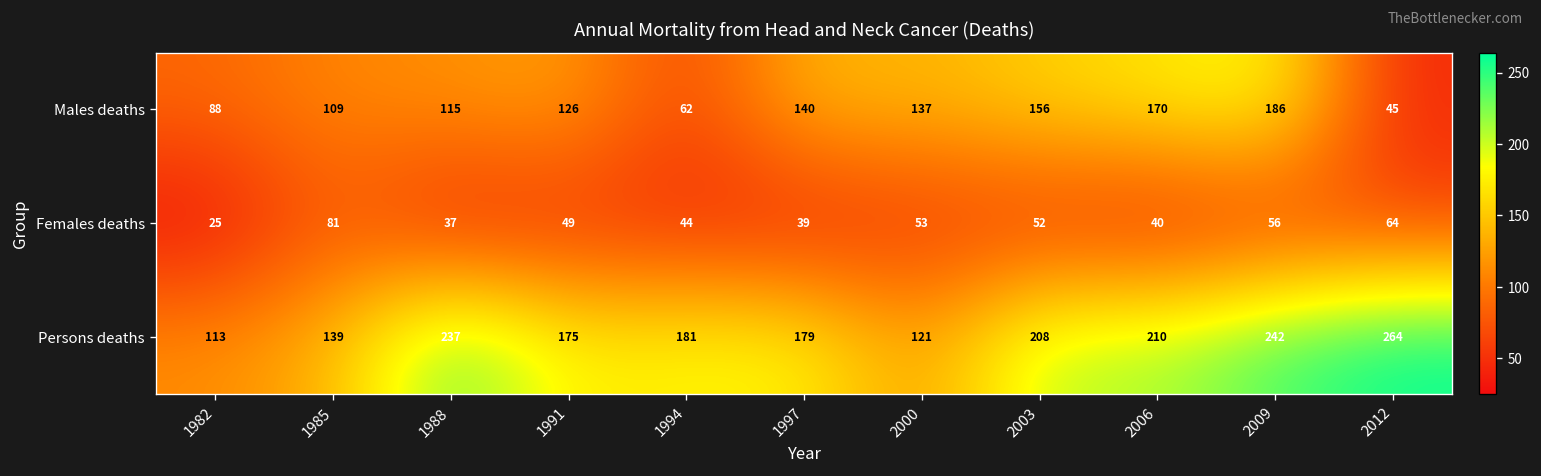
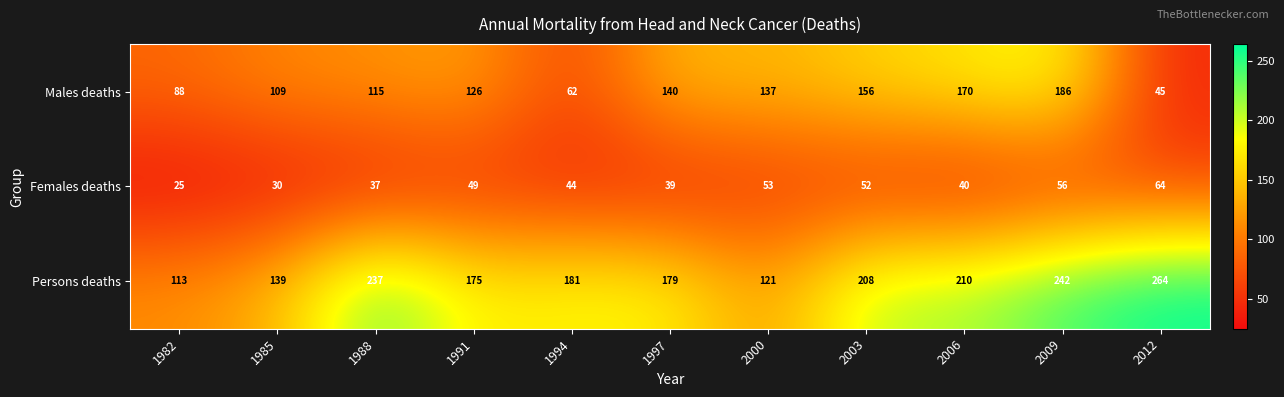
  {
    "Males deaths": {
      "1982": 88,
      "1985": 109,
      "1988": 115,
      "1991": 126,
      "1994": 62,
      "1997": 140,
      "2000": 137,
      "2003": 156,
      "2006": 170,
      "2009": 186,
      "2012": 45
    },
    "Females deaths": {
      "1982": 25,
-     "1985": 81,
+     "1985": 30,
      "1988": 37,
      "1991": 49,
      "1994": 44,
      "1997": 39,
      "2000": 53,
      "2003": 52,
      "2006": 40,
      "2009": 56,
      "2012": 64
    },
    "Persons deaths": {
      "1982": 113,
      "1985": 139,
      "1988": 237,
      "1991": 175,
      "1994": 181,
      "1997": 179,
      "2000": 121,
      "2003": 208,
      "2006": 210,
      "2009": 242,
      "2012": 264
    }
  }
